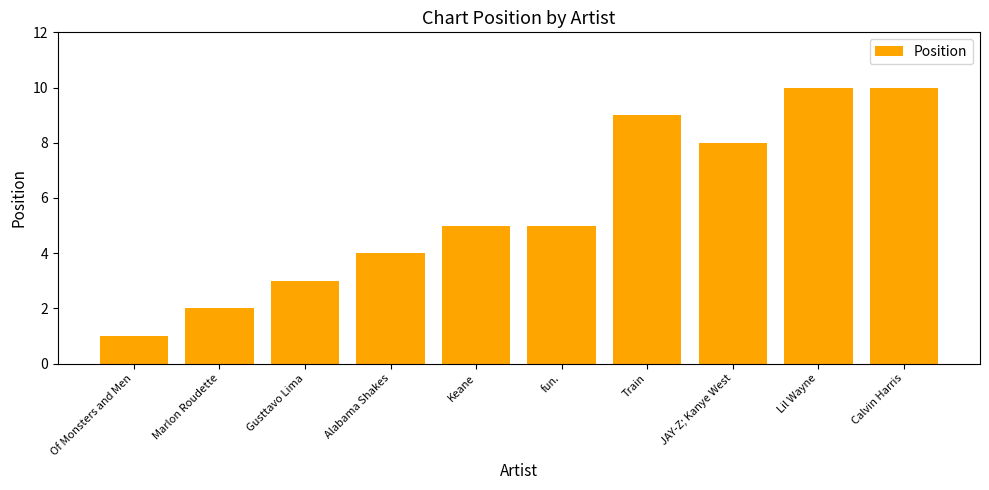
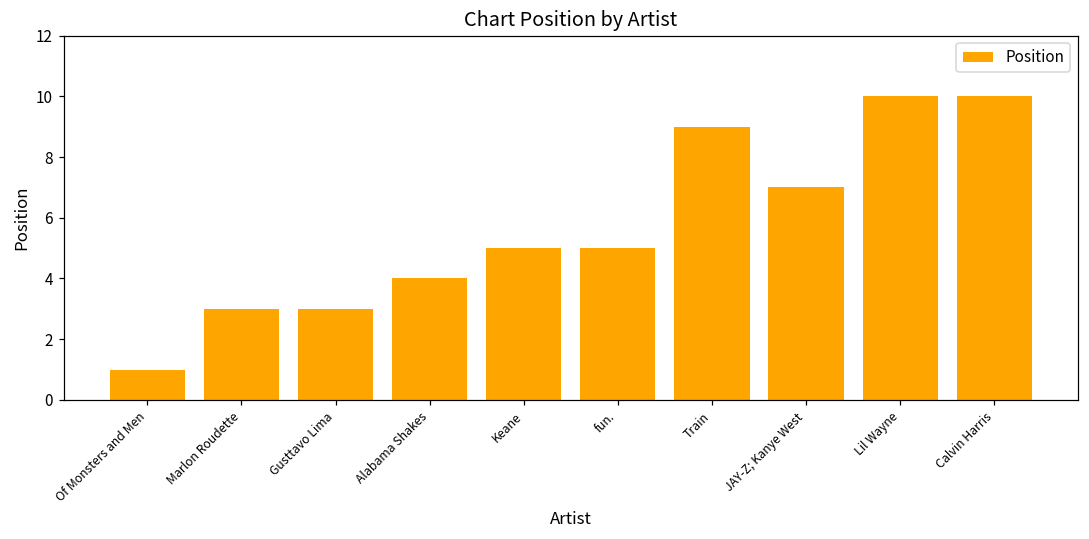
  {
    "Of Monsters and Men": 1,
-   "Marlon Roudette": 2,
+   "Marlon Roudette": 3,
    "Gusttavo Lima": 3,
    "Alabama Shakes": 4,
    "Keane": 5,
    "fun.": 5,
    "Train": 9,
-   "JAY-Z; Kanye West": 8,
+   "JAY-Z; Kanye West": 7,
    "Lil Wayne": 10,
    "Calvin Harris": 10
  }
